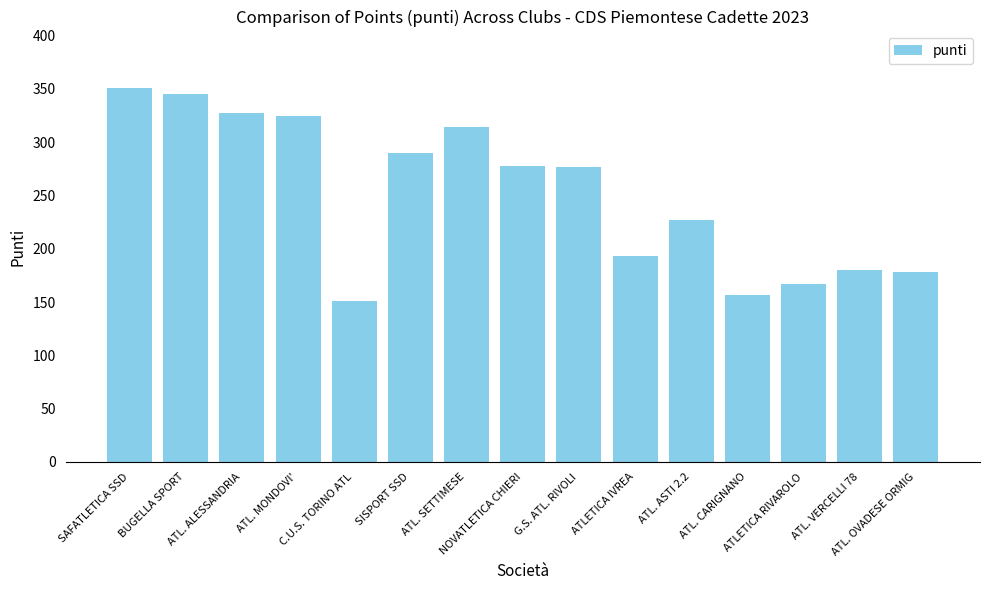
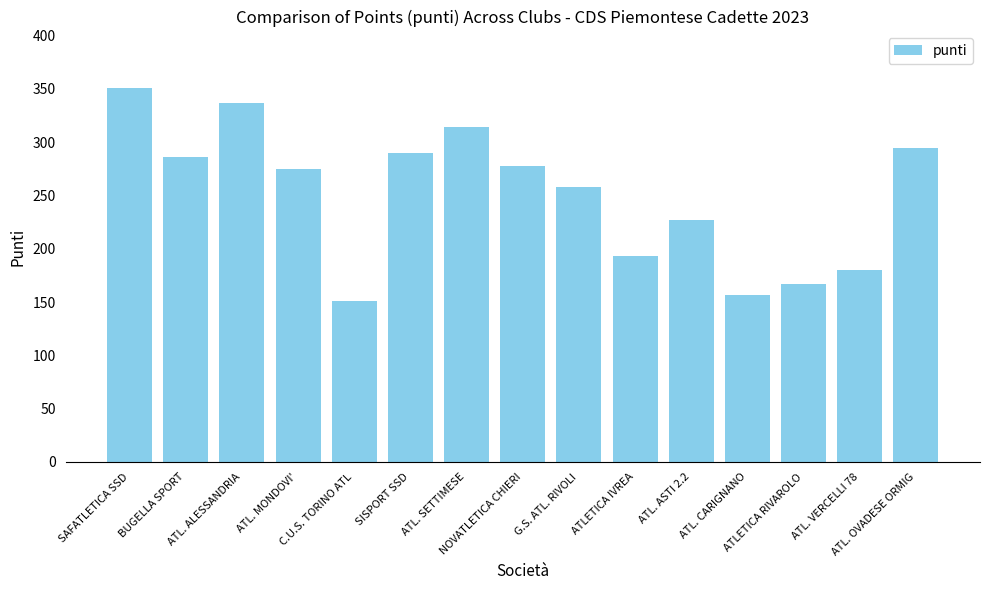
  {
    "SAFATLETICA SSD": 351,
-   "BUGELLA SPORT": 345,
-   "ATL. ALESSANDRIA": 328,
-   "ATL. MONDOVI'": 325,
+   "BUGELLA SPORT": 286,
+   "ATL. ALESSANDRIA": 336,
+   "ATL. MONDOVI'": 275,
    "C.U.S. TORINO ATL": 151,
    "SISPORT SSD": 290,
    "ATL. SETTIMESE": 314,
    "NOVATLETICA CHIERI": 278,
-   "G.S. ATL. RIVOLI": 277,
+   "G.S. ATL. RIVOLI": 258,
    "ATLETICA IVREA": 193,
    "ATL. ASTI 2.2": 227,
    "ATL. CARIGNANO": 157,
    "ATLETICA RIVAROLO": 167,
    "ATL. VERCELLI 78": 180,
-   "ATL. OVADESE ORMIG": 178
+   "ATL. OVADESE ORMIG": 295
  }
